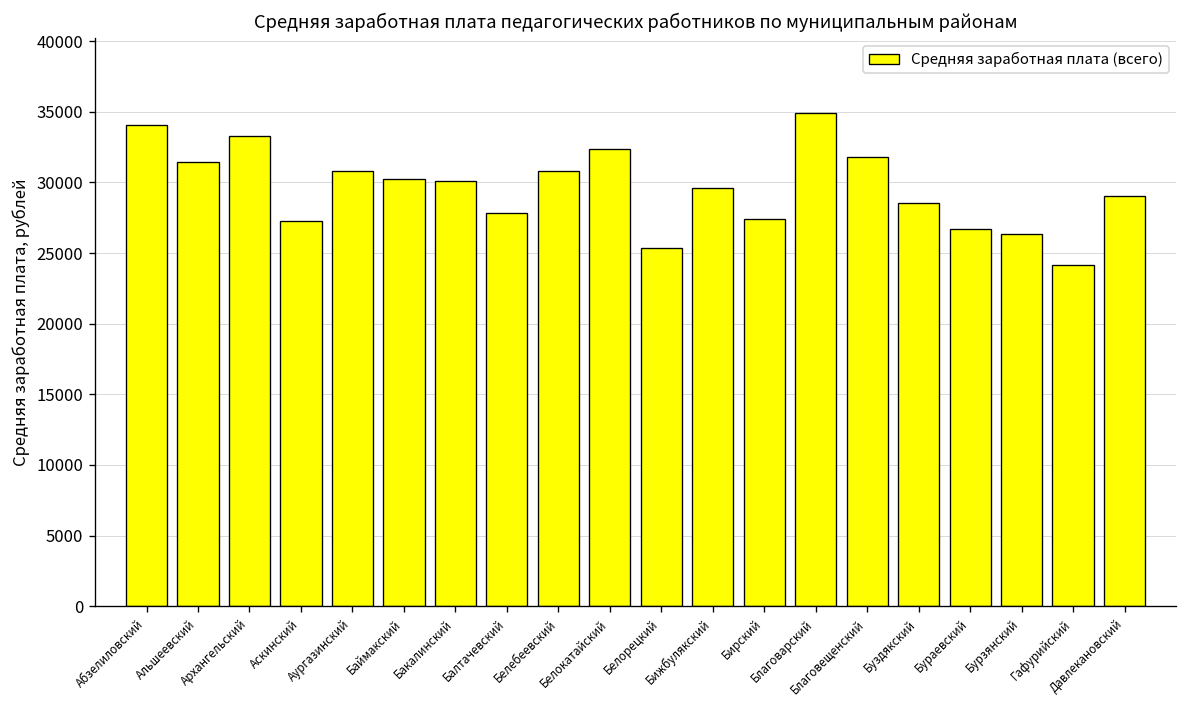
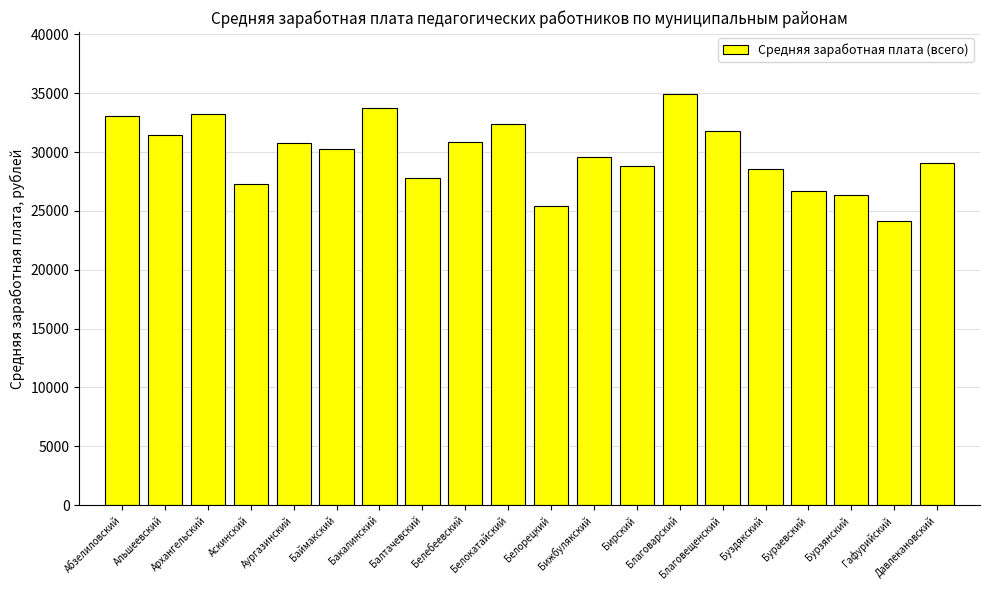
  {
-   "Абзелиловский": 34000,
+   "Абзелиловский": 33100,
    "Альшеевский": 31500,
    "Архангельский": 33300,
    "Аскинский": 27300,
    "Аургазинский": 30800,
    "Баймакский": 30300,
-   "Бакалинский": 30100,
+   "Бакалинский": 33800,
    "Балтачевский": 27800,
    "Белебеевский": 30800,
    "Белокатайский": 32400,
    "Белорецкий": 25400,
    "Бижбулякский": 29600,
-   "Бирский": 27400,
+   "Бирский": 28800,
    "Благоварский": 35000,
    "Благовещенский": 31800,
    "Буздякский": 28500,
    "Бураевский": 26700,
    "Бурзянский": 26400,
    "Гафурийский": 24100,
    "Давлекановский": 29000
  }
